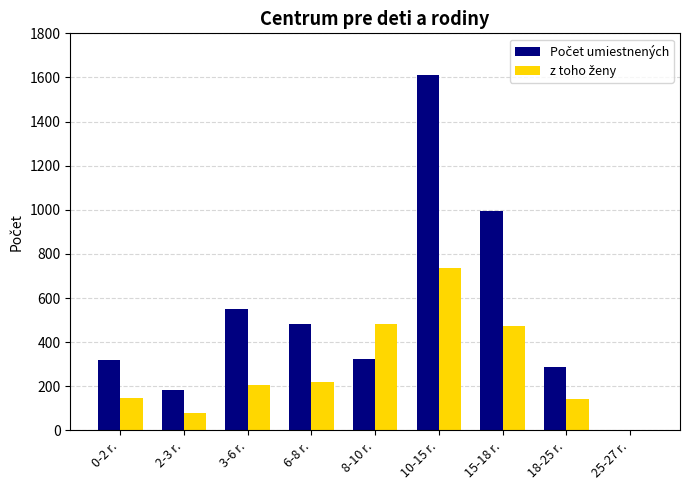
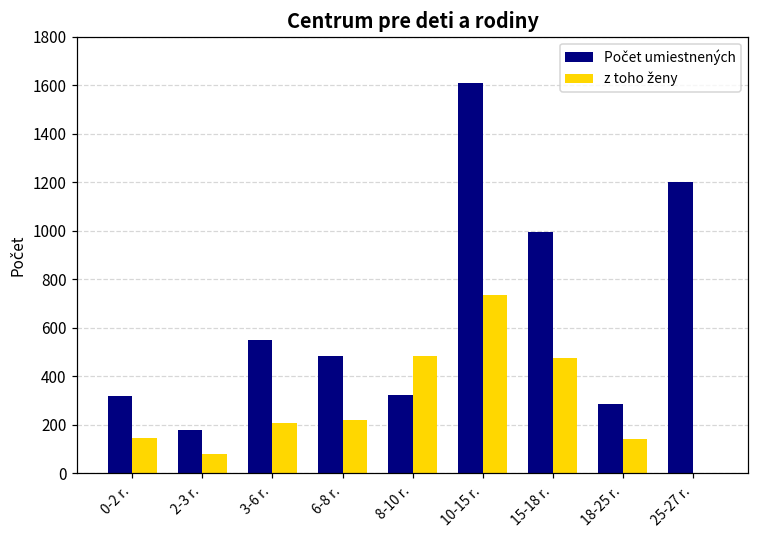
  {
    "Počet umiestnených": {
      "0-2 r.": 320,
      "2-3 r.": 180,
      "3-6 r.": 550,
      "6-8 r.": 480,
      "8-10 r.": 320,
      "10-15 r.": 1610,
      "15-18 r.": 990,
      "18-25 r.": 290,
-     "25-27 r.": 0
+     "25-27 r.": 1200
    },
    "z toho ženy": {
      "0-2 r.": 150,
      "2-3 r.": 80,
      "3-6 r.": 210,
      "6-8 r.": 220,
      "8-10 r.": 480,
      "10-15 r.": 730,
      "15-18 r.": 480,
      "18-25 r.": 140,
      "25-27 r.": 0
    }
  }
